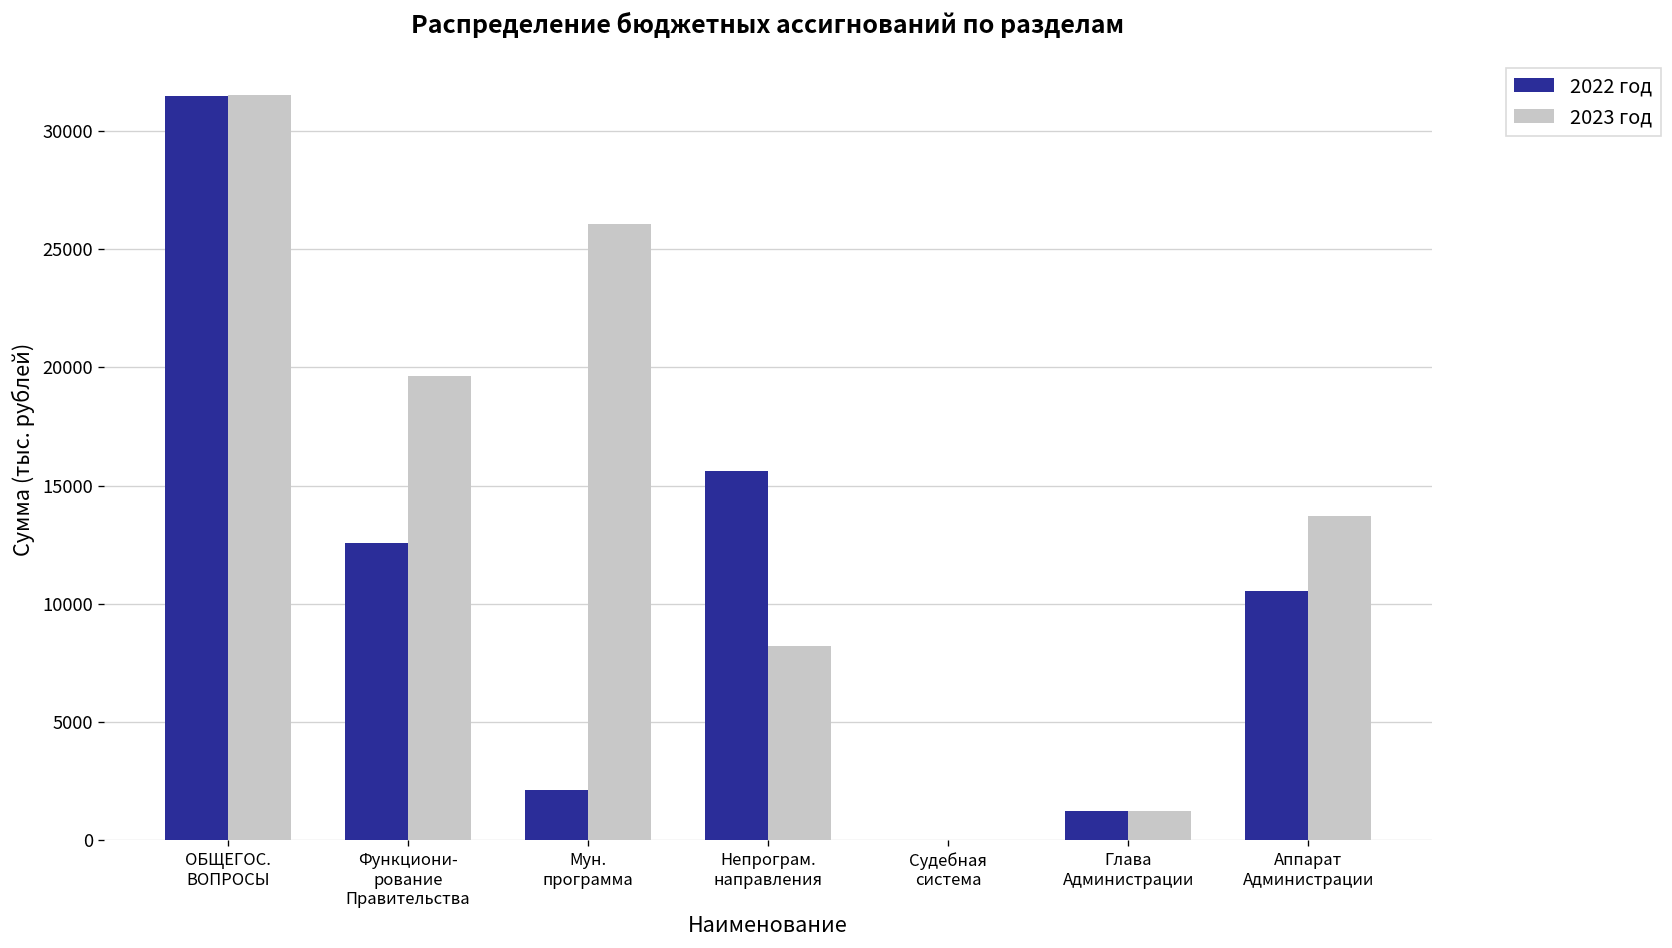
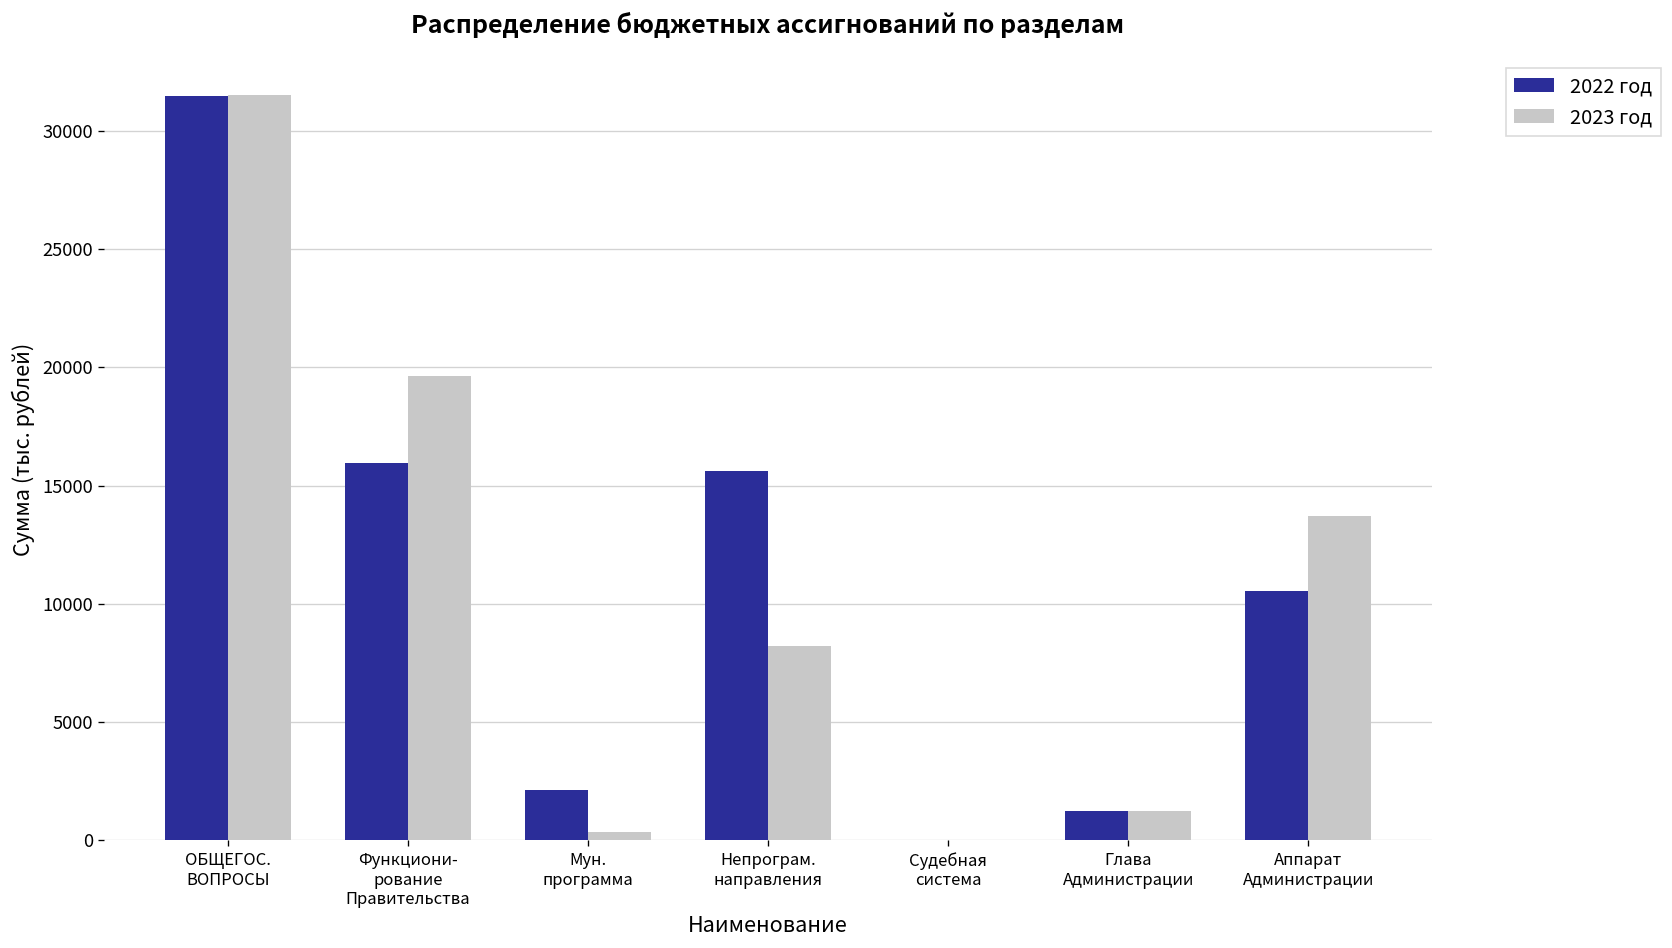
  {
    "2022 год": {
      "ОБЩЕГОС. ВОПРОСЫ": 31500,
-     "Функциони- рование Правительства": 12600,
+     "Функциони- рование Правительства": 16000,
      "Мун. программа": 2100,
      "Непрограм. направления": 15600,
      "Глава Администрации": 1300,
      "Аппарат Администрации": 10600
    },
    "2023 год": {
      "ОБЩЕГОС. ВОПРОСЫ": 31500,
      "Функциони- рование Правительства": 19600,
-     "Мун. программа": 26000,
+     "Мун. программа": 400,
      "Непрограм. направления": 8200,
      "Глава Администрации": 1200,
      "Аппарат Администрации": 13700
    }
  }
